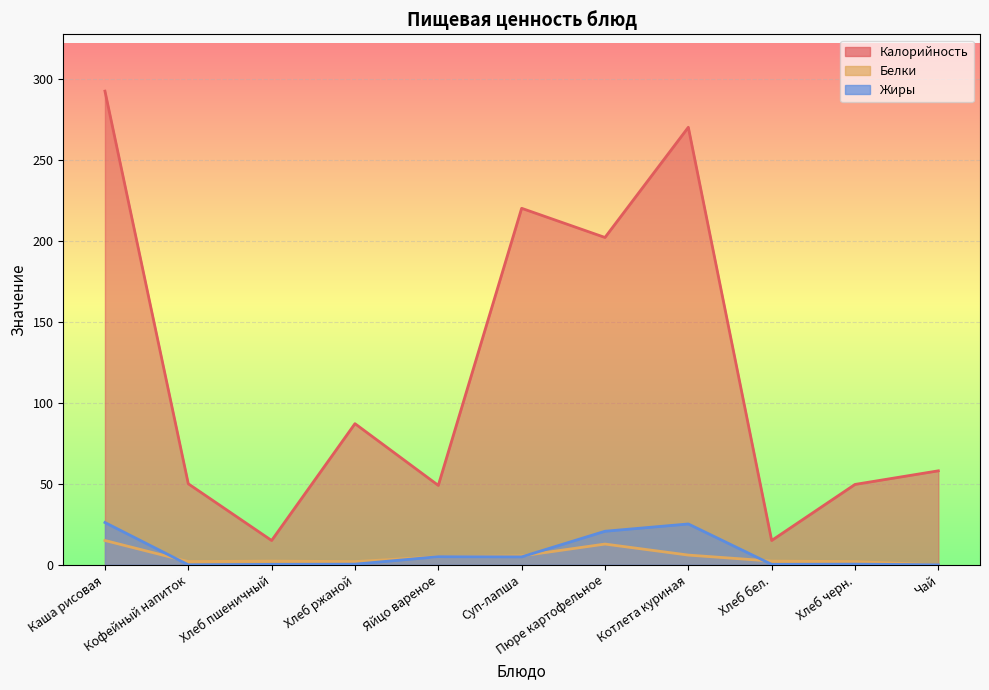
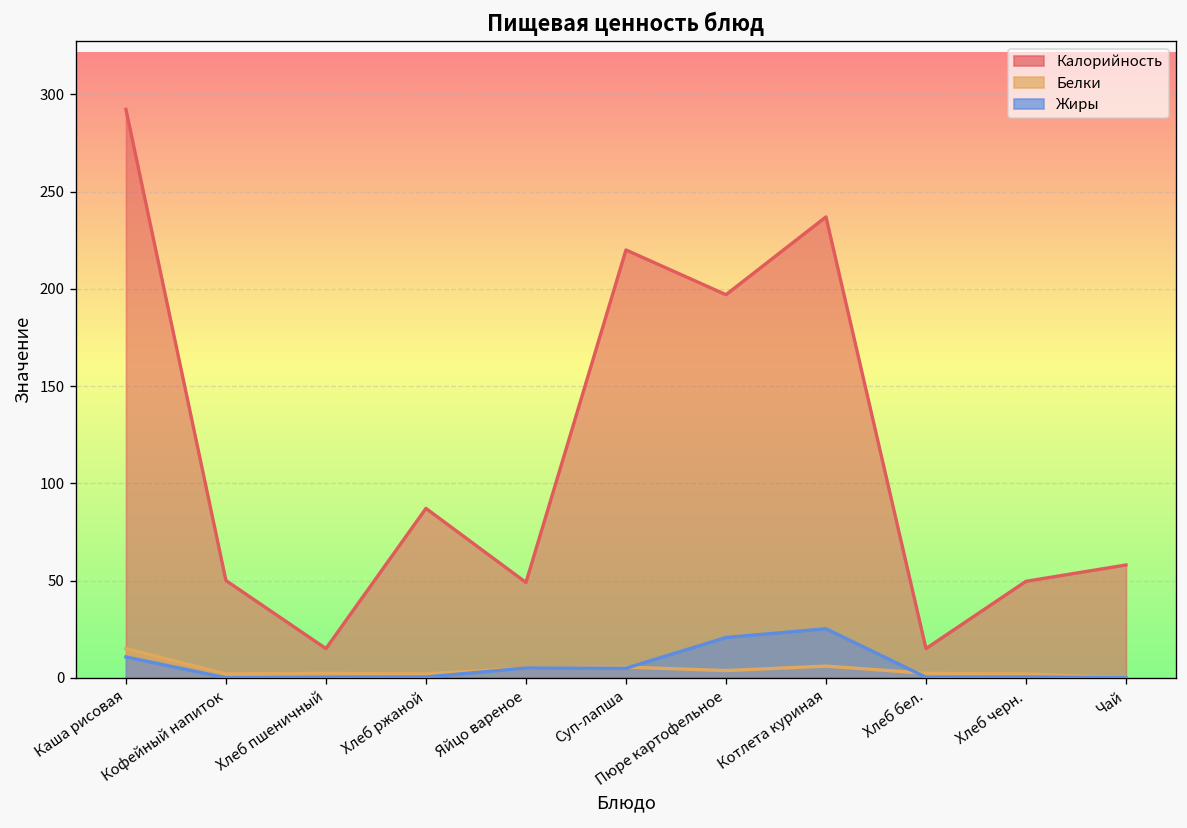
  {
    "Калорийность": {
      "Каша рисовая": 292,
      "Кофейный напиток": 50,
      "Хлеб пшеничный": 15,
      "Хлеб ржаной": 87,
      "Яйцо вареное": 49,
      "Суп-лапша": 220,
-     "Пюре картофельное": 202,
-     "Котлета куриная": 270,
+     "Пюре картофельное": 197,
+     "Котлета куриная": 237,
      "Хлеб бел.": 15,
      "Хлеб черн.": 50,
      "Чай": 58
    },
    "Белки": {
      "Каша рисовая": 15,
      "Кофейный напиток": 2,
      "Хлеб пшеничный": 2,
      "Хлеб ржаной": 2,
-     "Пюре картофельное": 13,
+     "Пюре картофельное": 4,
      "Котлета куриная": 6,
      "Хлеб бел.": 2,
      "Хлеб черн.": 2
    },
    "Жиры": {
-     "Каша рисовая": 26,
+     "Каша рисовая": 11,
      "Кофейный напиток": 0,
      "Хлеб пшеничный": 0,
      "Хлеб ржаной": 0,
      "Пюре картофельное": 21,
      "Котлета куриная": 25,
      "Хлеб бел.": 0,
      "Хлеб черн.": 0
    }
  }
